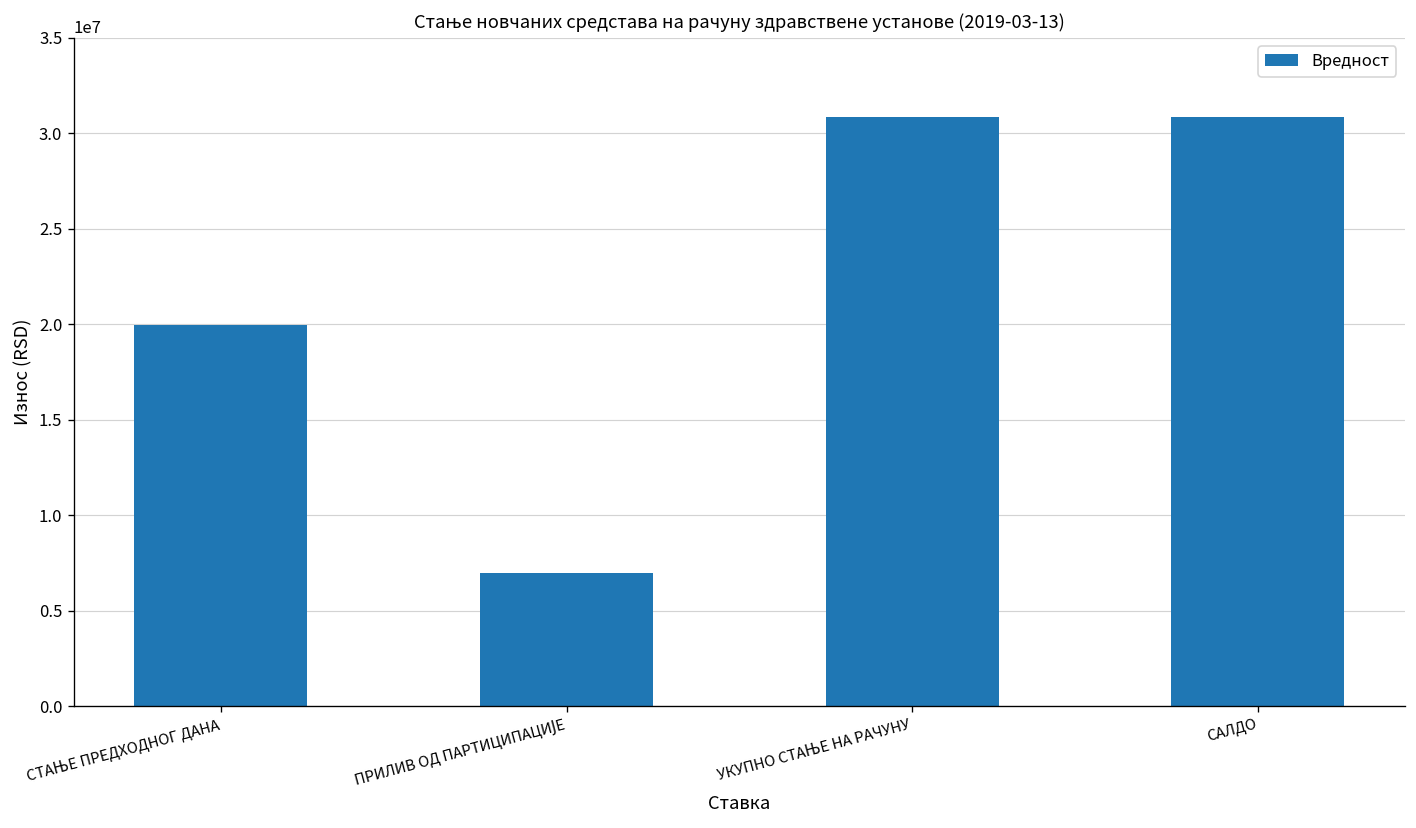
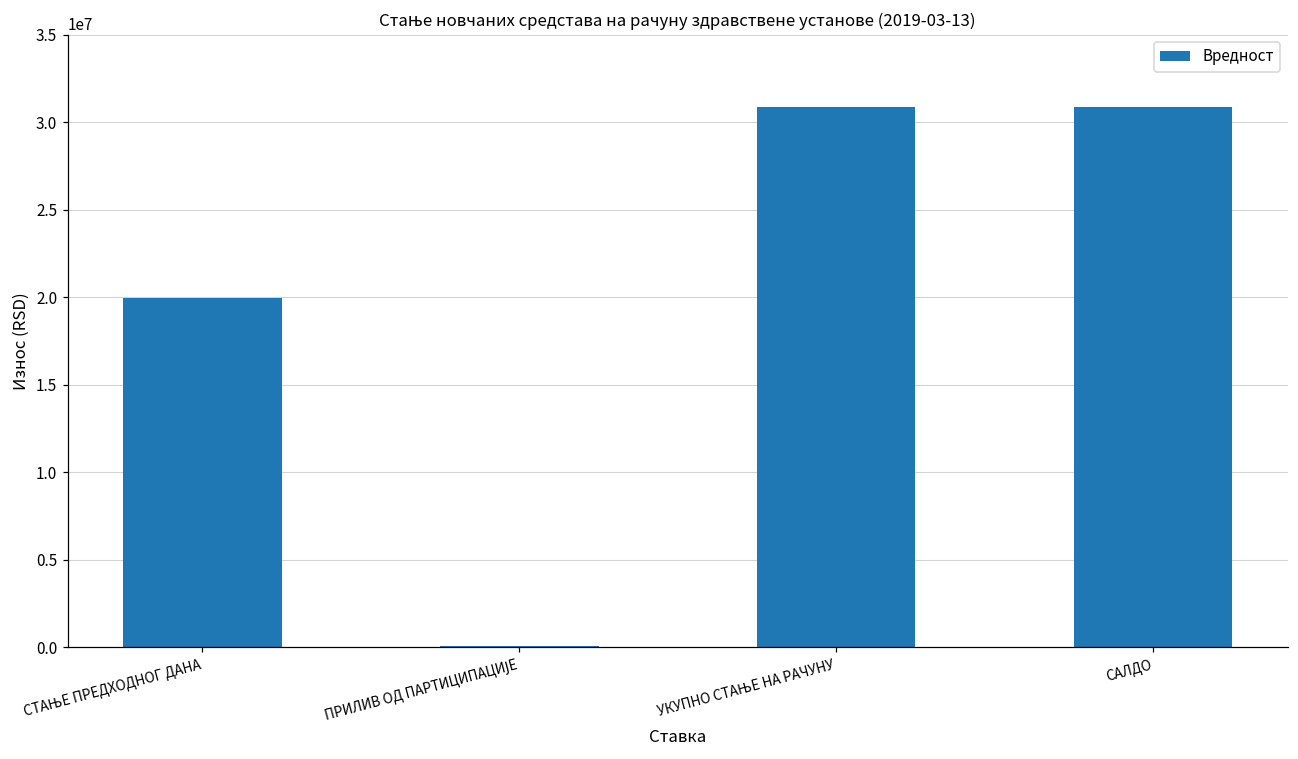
  {
    "СТАЊЕ ПРЕДХОДНОГ ДАНА": 20000000,
-   "ПРИЛИВ ОД ПАРТИЦИПАЦИЈЕ": 7000000,
+   "ПРИЛИВ ОД ПАРТИЦИПАЦИЈЕ": 0,
    "УКУПНО СТАЊЕ НА РАЧУНУ": 30900000,
    "САЛДО": 30900000
  }
